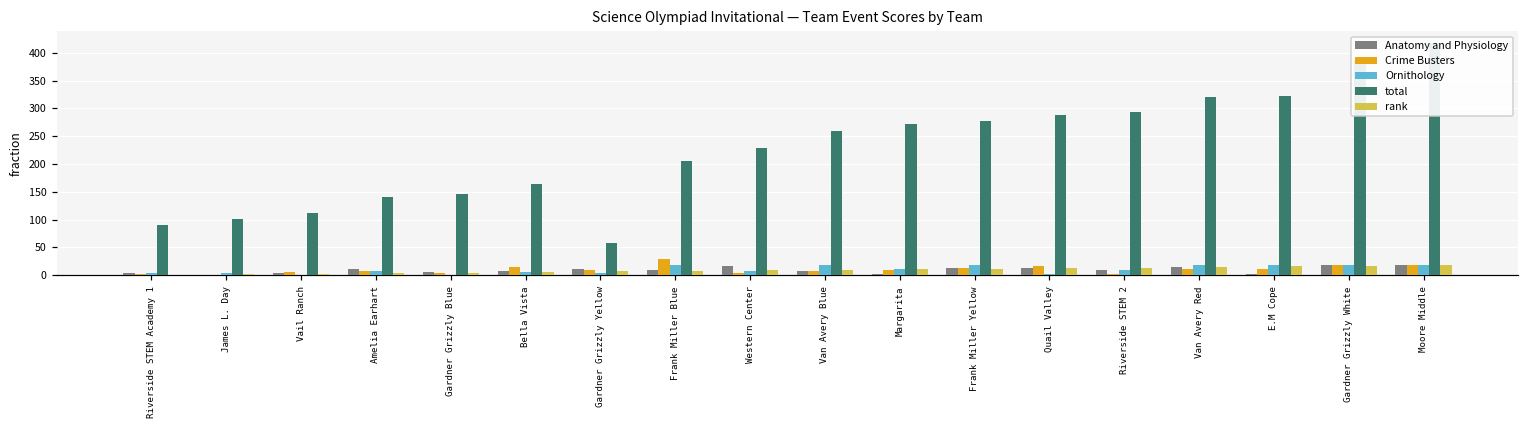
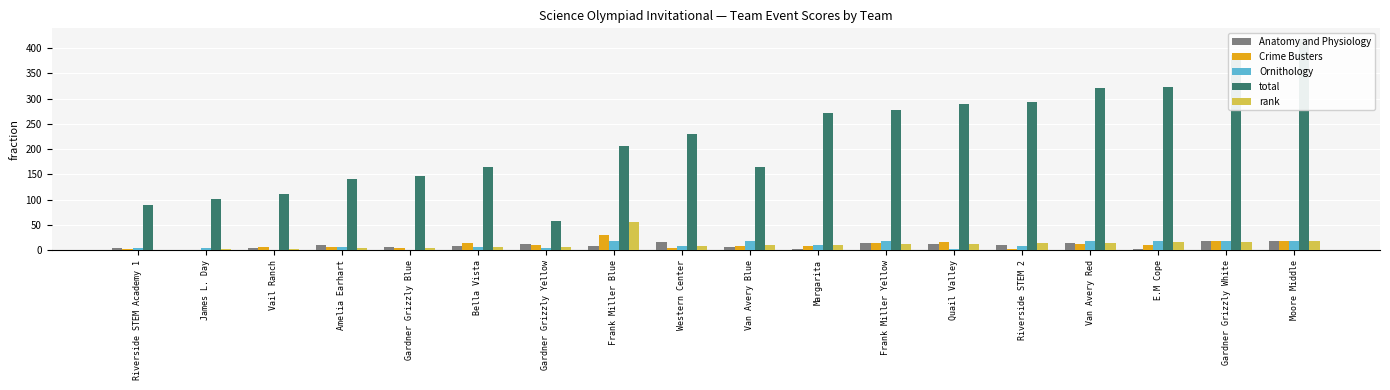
  {
    "Anatomy and Physiology": {
      "Vail Ranch": 10,
      "Amelia Earhart": 10,
      "Gardner Grizzly Blue": 10,
      "Bella Vista": 10,
      "Gardner Grizzly Yellow": 10,
      "Frank Miller Blue": 10,
      "Western Center": 20,
      "Van Avery Blue": 10,
      "Frank Miller Yellow": 10,
      "Quail Valley": 10,
      "Riverside STEM 2": 10,
      "Van Avery Red": 20,
      "Gardner Grizzly White": 20,
      "Moore Middle": 20
    },
    "Crime Busters": {
      "Vail Ranch": 10,
      "Amelia Earhart": 10,
      "Gardner Grizzly Blue": 10,
      "Bella Vista": 20,
      "Gardner Grizzly Yellow": 10,
      "Frank Miller Blue": 30,
      "Van Avery Blue": 10,
      "Margarita": 10,
      "Frank Miller Yellow": 10,
      "Quail Valley": 20,
      "Van Avery Red": 10,
      "E.M Cope": 10,
      "Gardner Grizzly White": 20,
      "Moore Middle": 20
    },
    "Ornithology": {
      "Riverside STEM Academy 1": 10,
      "Amelia Earhart": 10,
      "Bella Vista": 10,
      "Frank Miller Blue": 20,
      "Western Center": 10,
      "Van Avery Blue": 20,
      "Margarita": 10,
      "Frank Miller Yellow": 20,
      "Riverside STEM 2": 10,
      "Van Avery Red": 20,
      "E.M Cope": 20,
      "Gardner Grizzly White": 20,
      "Moore Middle": 20
    },
    "total": {
      "Riverside STEM Academy 1": 90,
      "James L. Day": 100,
      "Vail Ranch": 110,
      "Amelia Earhart": 140,
      "Gardner Grizzly Blue": 150,
      "Bella Vista": 160,
      "Gardner Grizzly Yellow": 60,
      "Frank Miller Blue": 210,
      "Western Center": 230,
-     "Van Avery Blue": 260,
+     "Van Avery Blue": 160,
      "Margarita": 270,
      "Frank Miller Yellow": 280,
      "Quail Valley": 290,
      "Riverside STEM 2": 290,
      "Van Avery Red": 320,
      "E.M Cope": 320
    },
    "rank": {
      "Gardner Grizzly Blue": 10,
      "Bella Vista": 10,
      "Gardner Grizzly Yellow": 10,
-     "Frank Miller Blue": 10,
+     "Frank Miller Blue": 60,
      "Western Center": 10,
      "Van Avery Blue": 10,
      "Margarita": 10,
      "Frank Miller Yellow": 10,
      "Quail Valley": 10,
      "Riverside STEM 2": 10,
      "Van Avery Red": 20,
      "E.M Cope": 20,
      "Gardner Grizzly White": 20,
      "Moore Middle": 20
    }
  }
